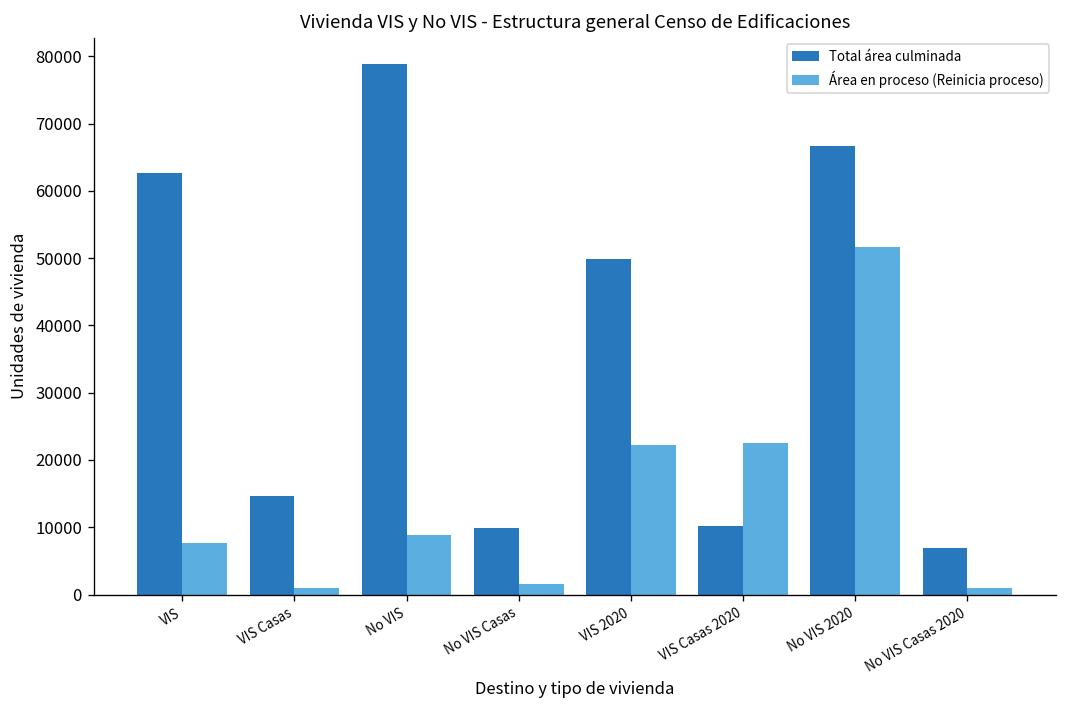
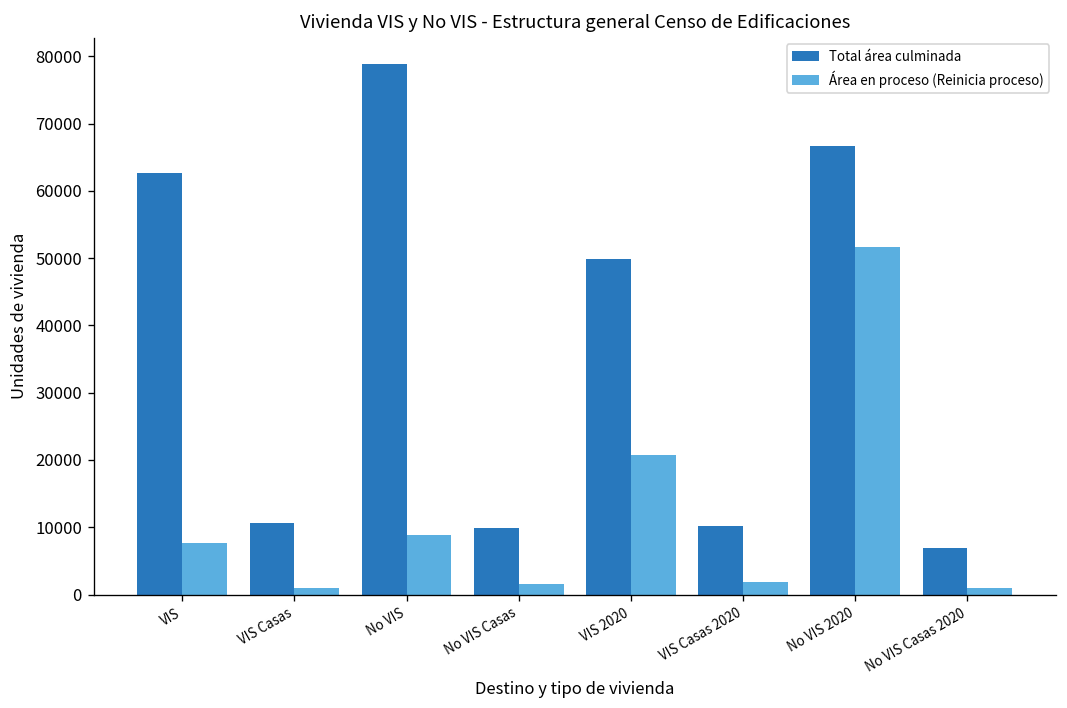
  {
    "Total área culminada": {
      "VIS": 63000,
-     "VIS Casas": 15000,
+     "VIS Casas": 11000,
      "No VIS": 79000,
      "No VIS Casas": 10000,
      "VIS 2020": 50000,
      "VIS Casas 2020": 10000,
      "No VIS 2020": 67000,
      "No VIS Casas 2020": 7000
    },
    "Área en proceso (Reinicia proceso)": {
      "VIS": 8000,
      "VIS Casas": 1000,
      "No VIS": 9000,
      "No VIS Casas": 2000,
-     "VIS 2020": 22000,
-     "VIS Casas 2020": 23000,
+     "VIS 2020": 21000,
+     "VIS Casas 2020": 2000,
      "No VIS 2020": 52000,
      "No VIS Casas 2020": 1000
    }
  }
